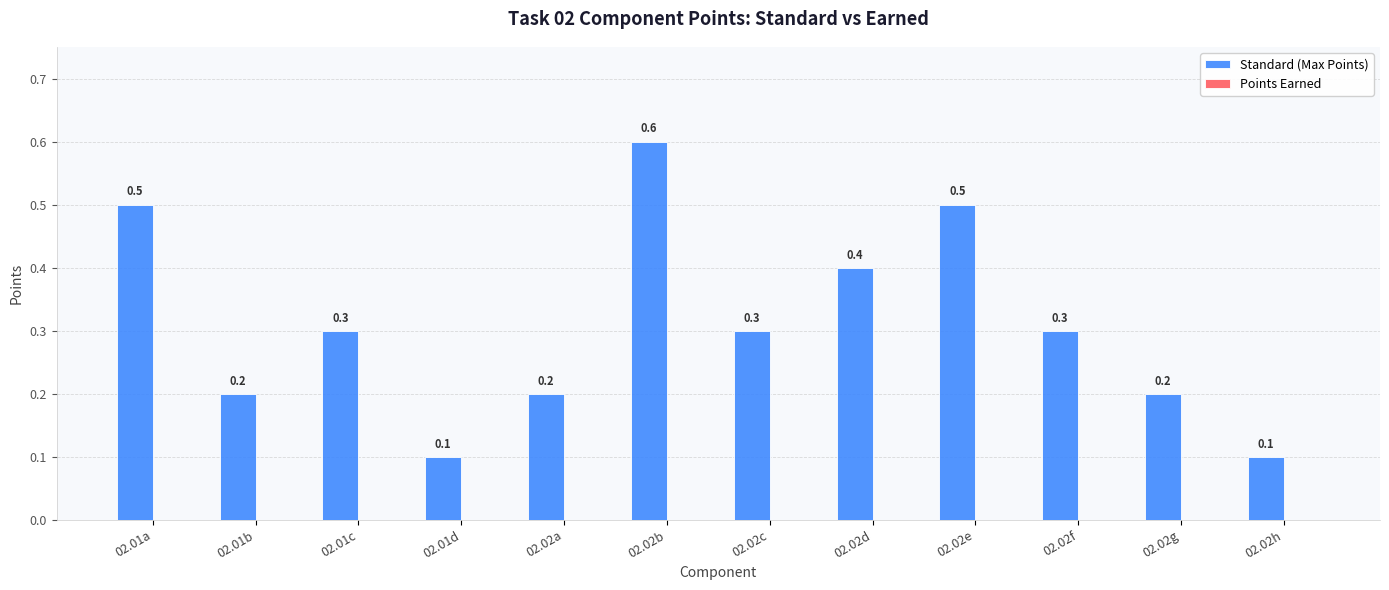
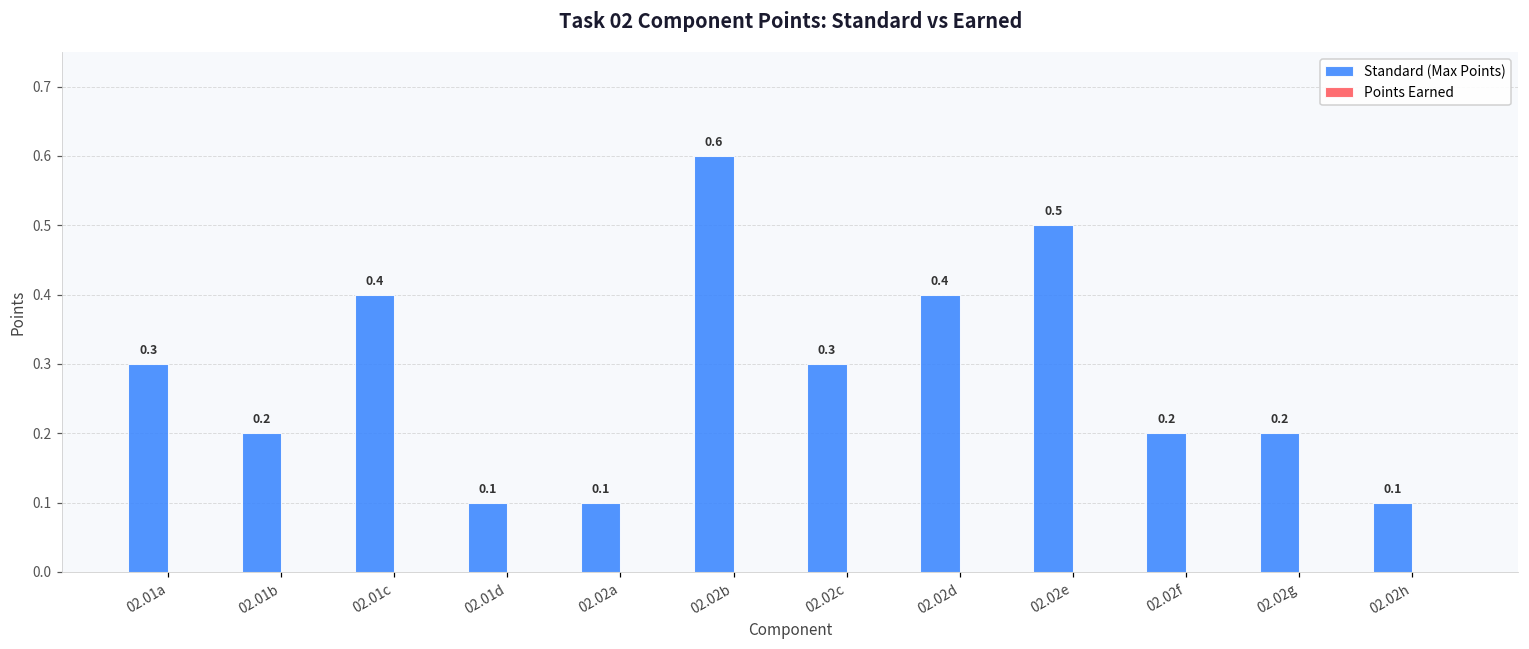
  {
    "Standard (Max Points)": {
-     "02.01a": 0.5,
+     "02.01a": 0.3,
      "02.01b": 0.2,
-     "02.01c": 0.3,
+     "02.01c": 0.4,
      "02.01d": 0.1,
-     "02.02a": 0.2,
+     "02.02a": 0.1,
      "02.02b": 0.6,
      "02.02c": 0.3,
      "02.02d": 0.4,
      "02.02e": 0.5,
-     "02.02f": 0.3,
+     "02.02f": 0.2,
      "02.02g": 0.2,
      "02.02h": 0.1
    },
    "Points Earned": {
      "02.01a": 0.00,
      "02.01b": 0.00,
      "02.01c": 0.00,
      "02.01d": 0.00,
      "02.02a": 0.00,
      "02.02b": 0.00,
      "02.02c": 0.00,
      "02.02d": 0.00,
      "02.02e": 0.00,
      "02.02f": 0.00,
      "02.02g": 0.00,
      "02.02h": 0.00
    }
  }
